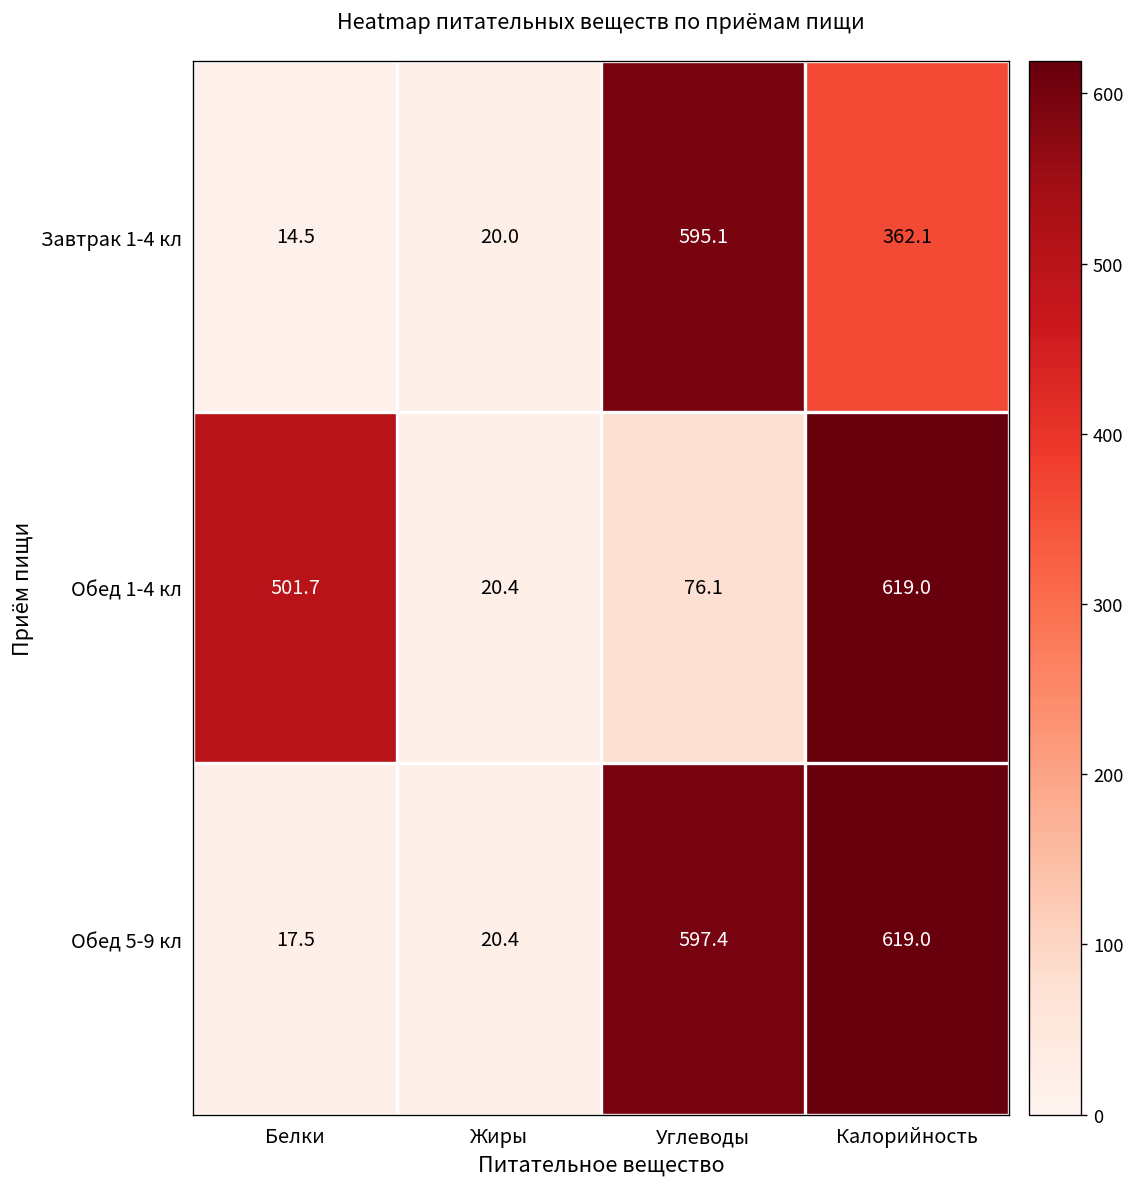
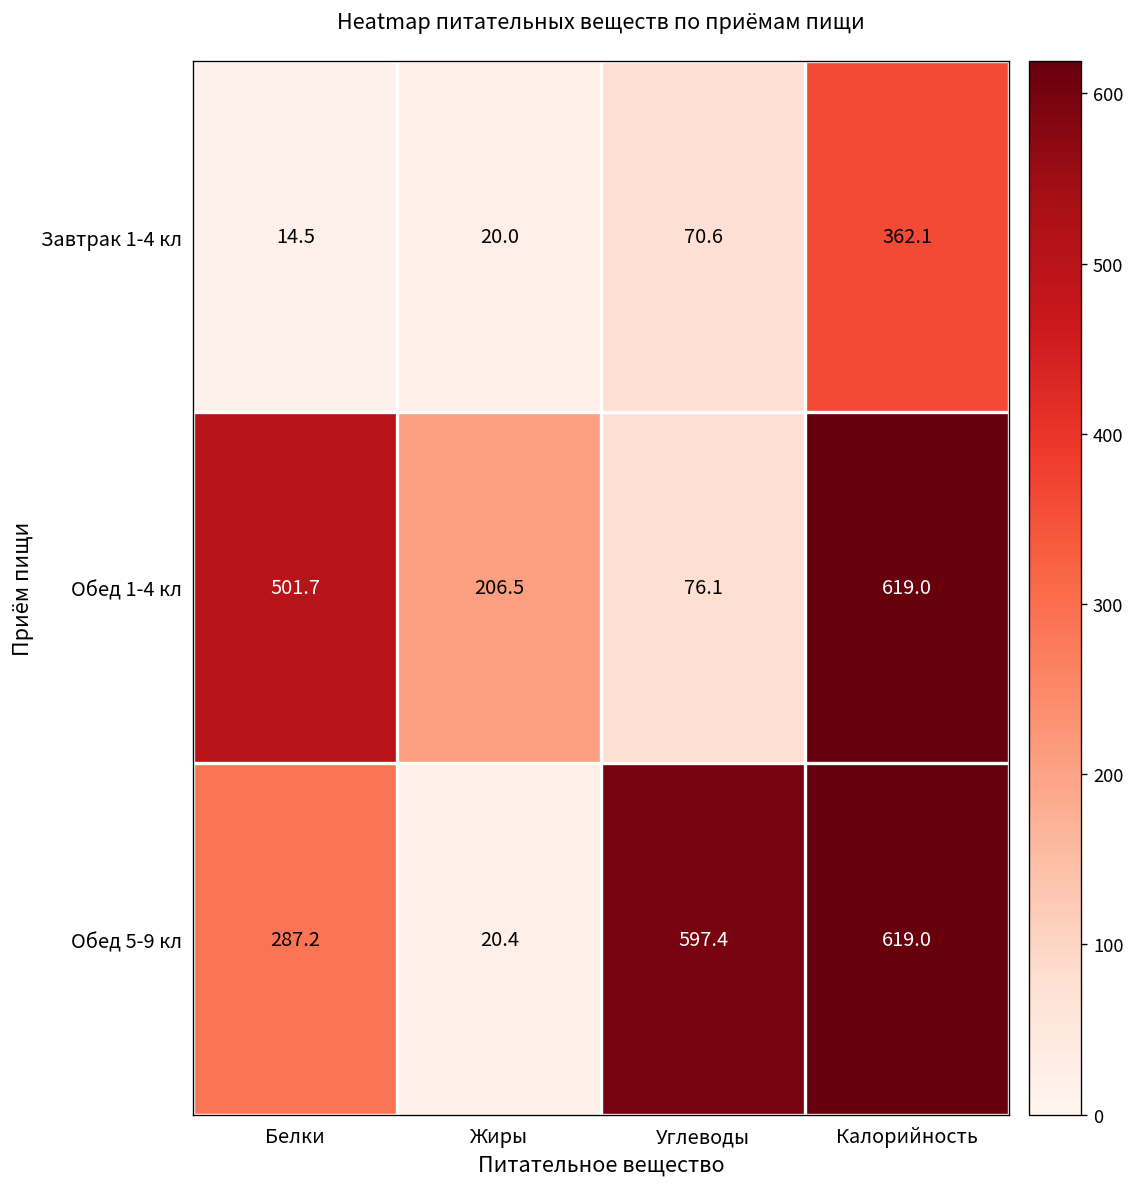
  {
    "Завтрак 1-4 кл": {
      "Белки": 14.5,
      "Жиры": 20.0,
-     "Углеводы": 595.1,
+     "Углеводы": 70.6,
      "Калорийность": 362.1
    },
    "Обед 1-4 кл": {
      "Белки": 501.7,
-     "Жиры": 20.4,
+     "Жиры": 206.5,
      "Углеводы": 76.1,
      "Калорийность": 619.0
    },
    "Обед 5-9 кл": {
-     "Белки": 17.5,
+     "Белки": 287.2,
      "Жиры": 20.4,
      "Углеводы": 597.4,
      "Калорийность": 619.0
    }
  }
